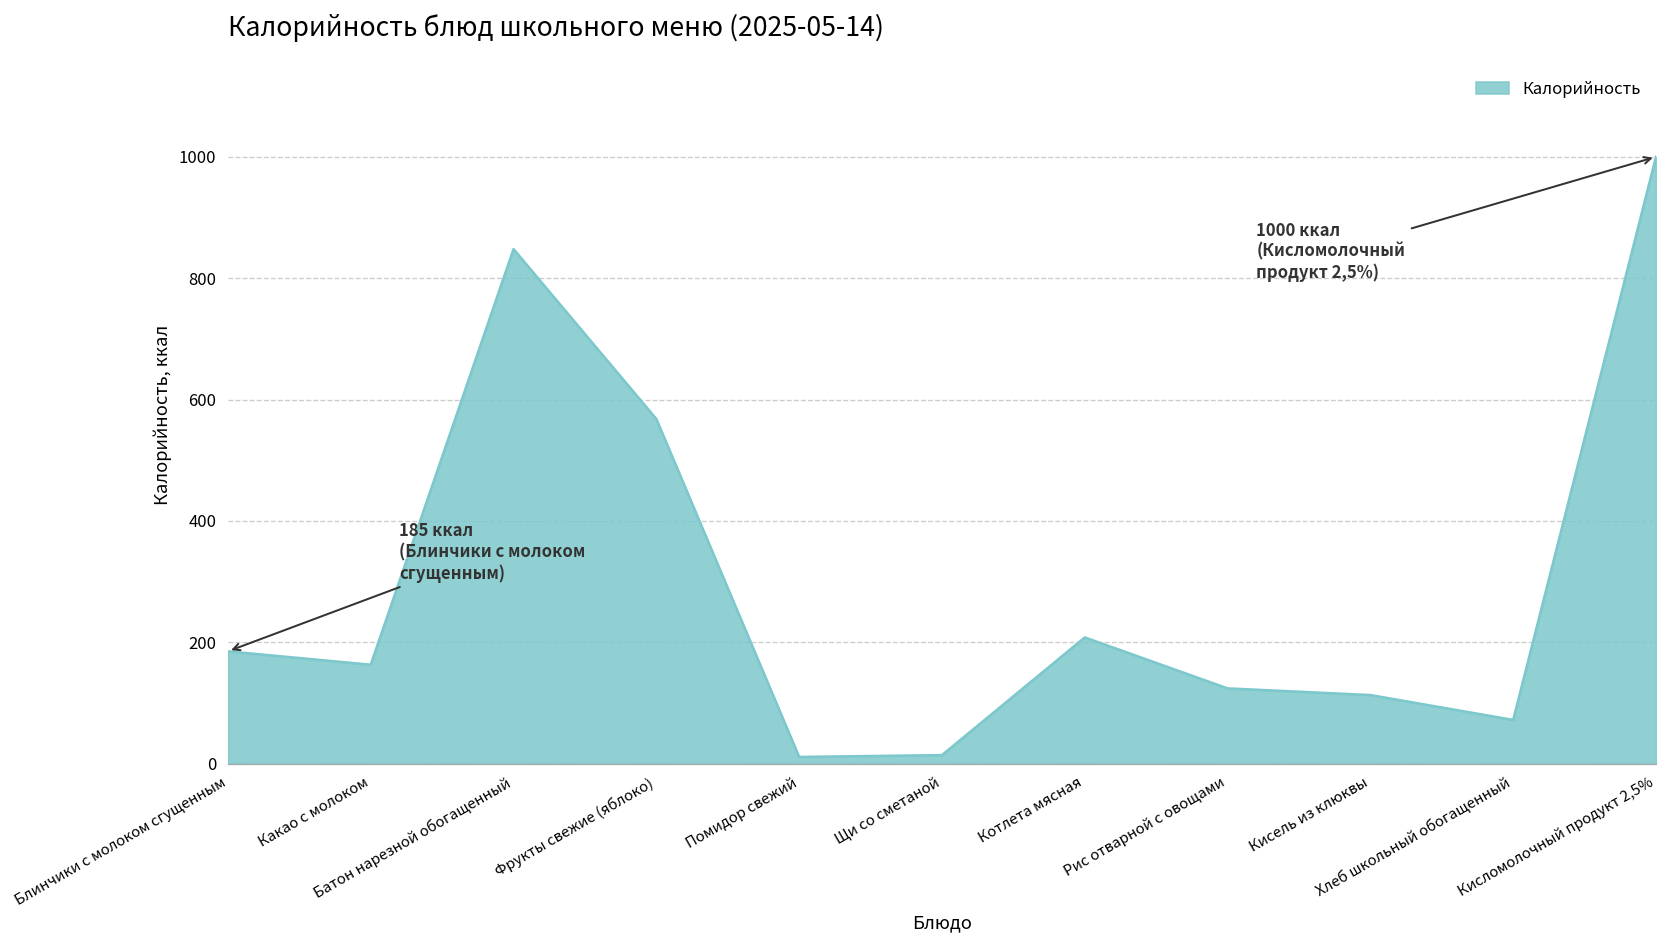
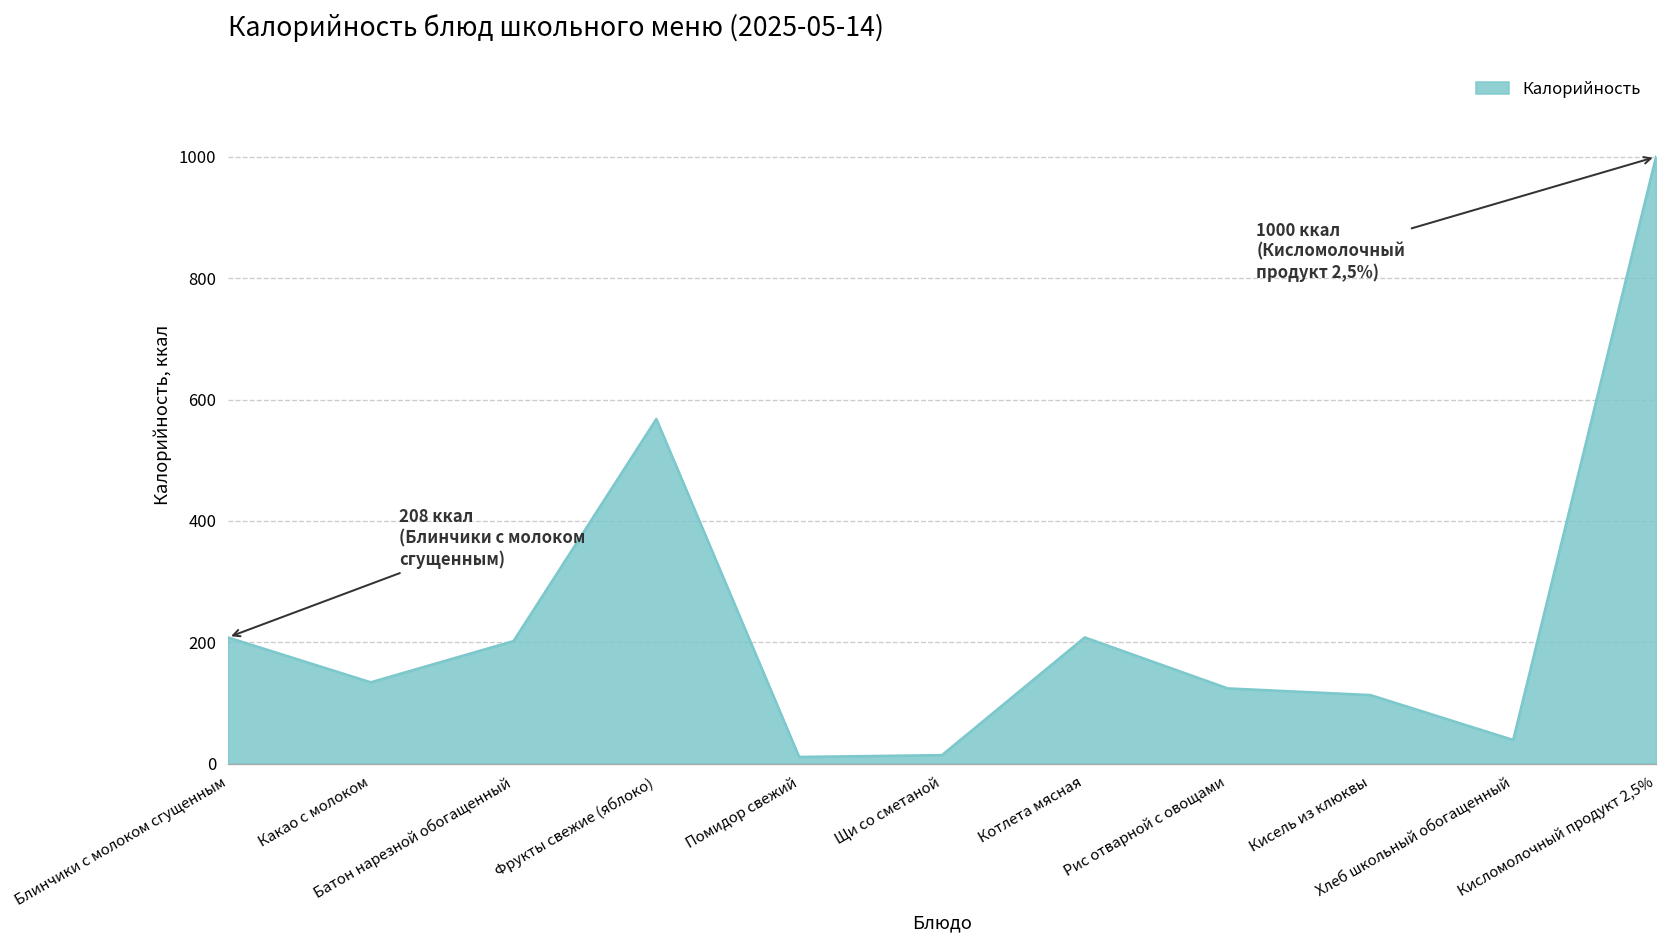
  {
-   "Блинчики с молоком сгущенным": 185,
-   "Какао с молоком": 160,
-   "Батон нарезной обогащенный": 850,
-   "Хлеб школьный обогащенный": 70,
+   "Блинчики с молоком сгущенным": 208,
+   "Какао с молоком": 130,
+   "Батон нарезной обогащенный": 200,
+   "Хлеб школьный обогащенный": 40,
    "Кисломолочный продукт 2,5%": 1000
  }
